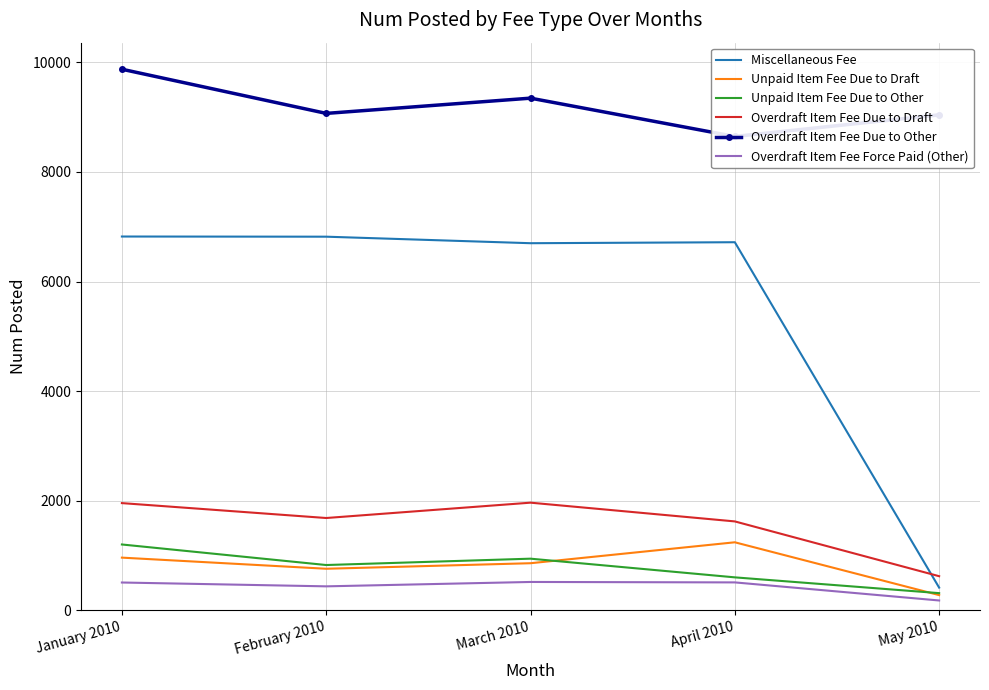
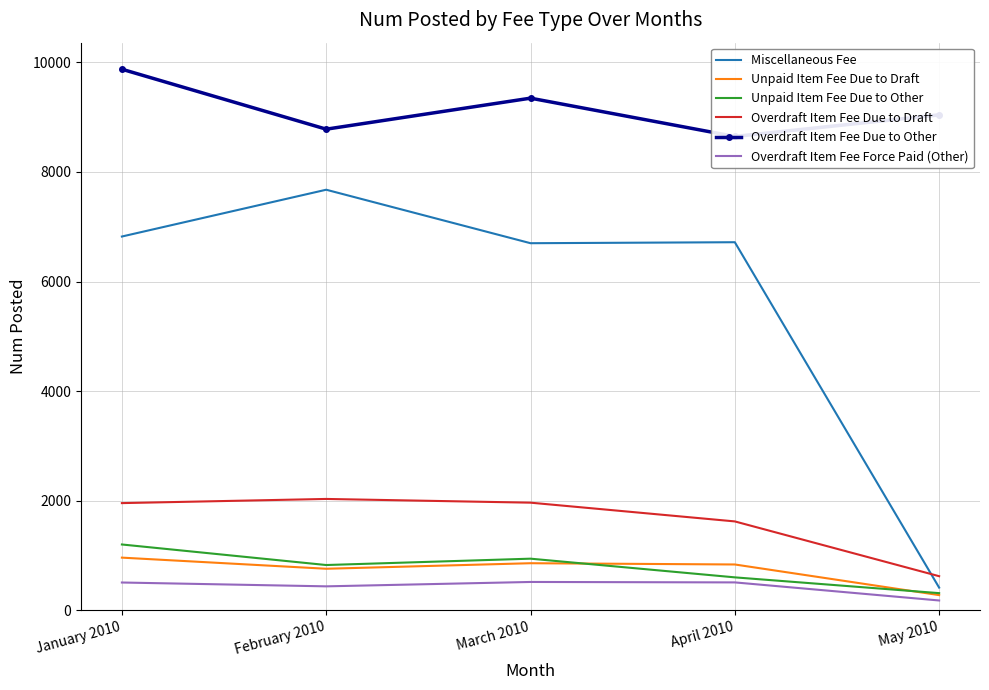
  {
    "Miscellaneous Fee": {
      "January 2010": 6800,
-     "February 2010": 6800,
+     "February 2010": 7700,
      "March 2010": 6700,
      "April 2010": 6700,
      "May 2010": 400
    },
    "Unpaid Item Fee Due to Draft": {
      "January 2010": 1000,
      "February 2010": 800,
      "March 2010": 900,
-     "April 2010": 1200
+     "April 2010": 800
    },
    "Unpaid Item Fee Due to Other": {
      "January 2010": 1200,
      "February 2010": 800,
      "March 2010": 900,
      "April 2010": 600
    },
    "Overdraft Item Fee Due to Draft": {
      "January 2010": 2000,
-     "February 2010": 1700,
+     "February 2010": 2000,
      "March 2010": 2000,
      "April 2010": 1600,
      "May 2010": 600
    },
    "Overdraft Item Fee Due to Other": {
      "January 2010": 9900,
-     "February 2010": 9100,
+     "February 2010": 8800,
      "March 2010": 9300
    },
    "Overdraft Item Fee Force Paid (Other)": {
      "January 2010": 500,
      "February 2010": 400,
      "March 2010": 500,
      "April 2010": 500,
      "May 2010": 200
    }
  }
